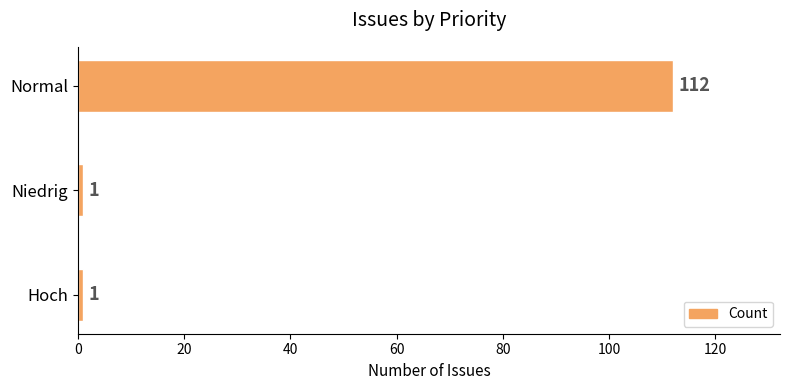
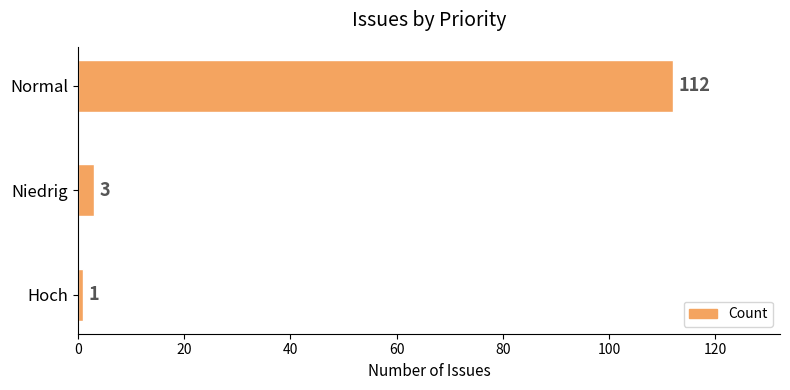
  {
    "Normal": 112,
-   "Niedrig": 1,
+   "Niedrig": 3,
    "Hoch": 1
  }
